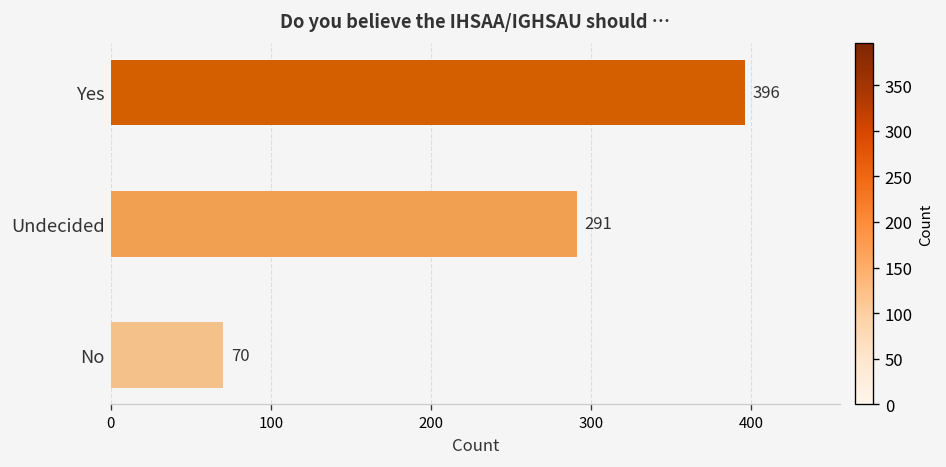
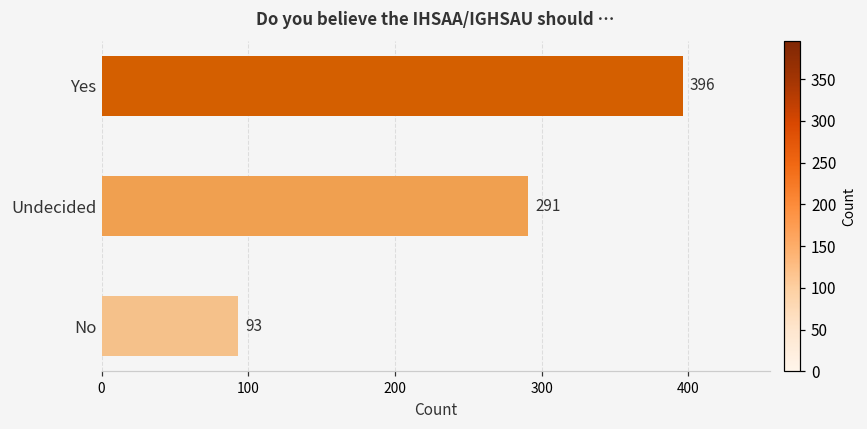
  {
    "Yes": 396,
    "Undecided": 291,
-   "No": 70
+   "No": 93
  }
